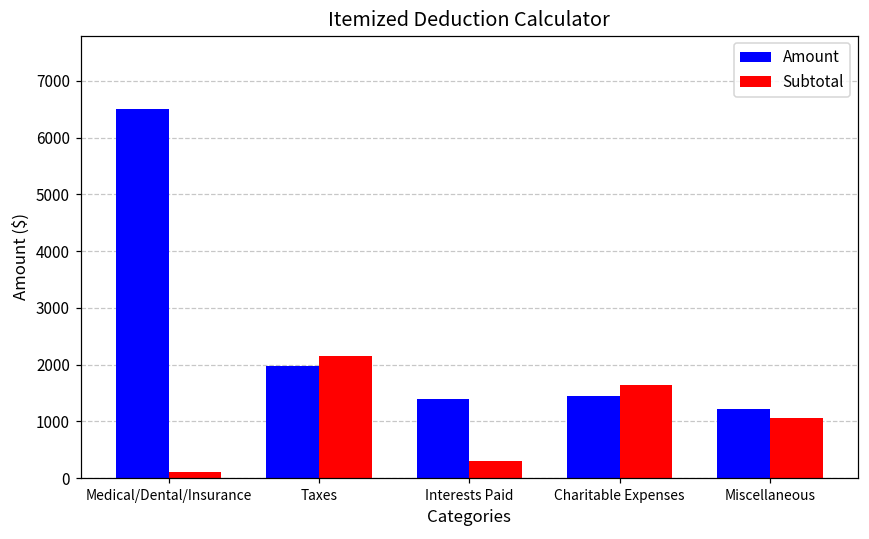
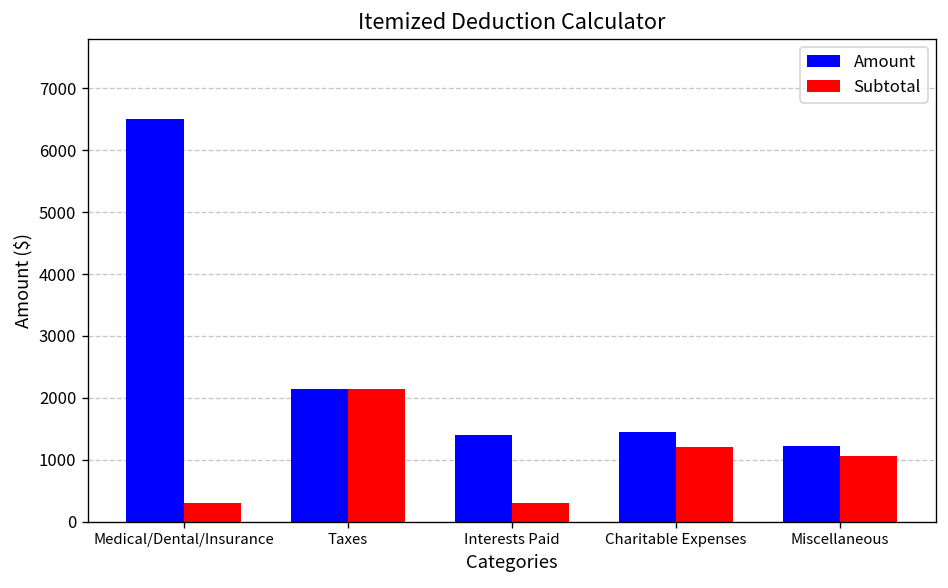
  {
    "Amount": {
      "Medical/Dental/Insurance": 6500,
-     "Taxes": 2000,
+     "Taxes": 2200,
      "Interests Paid": 1400,
      "Charitable Expenses": 1400,
      "Miscellaneous": 1200
    },
    "Subtotal": {
-     "Medical/Dental/Insurance": 100,
+     "Medical/Dental/Insurance": 300,
      "Taxes": 2200,
      "Interests Paid": 300,
-     "Charitable Expenses": 1600,
+     "Charitable Expenses": 1200,
      "Miscellaneous": 1100
    }
  }
